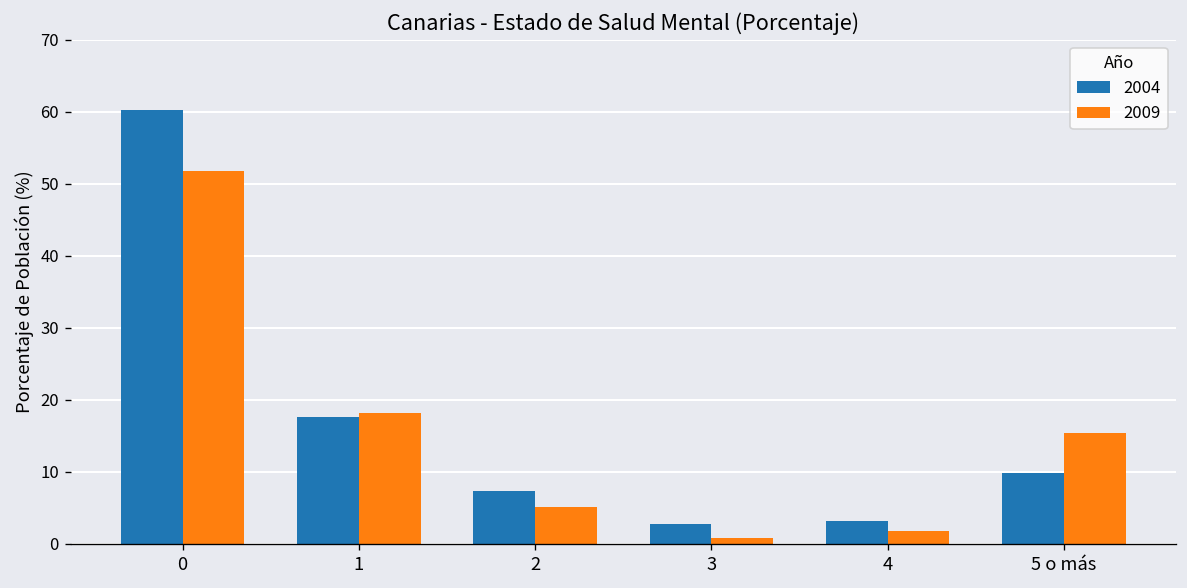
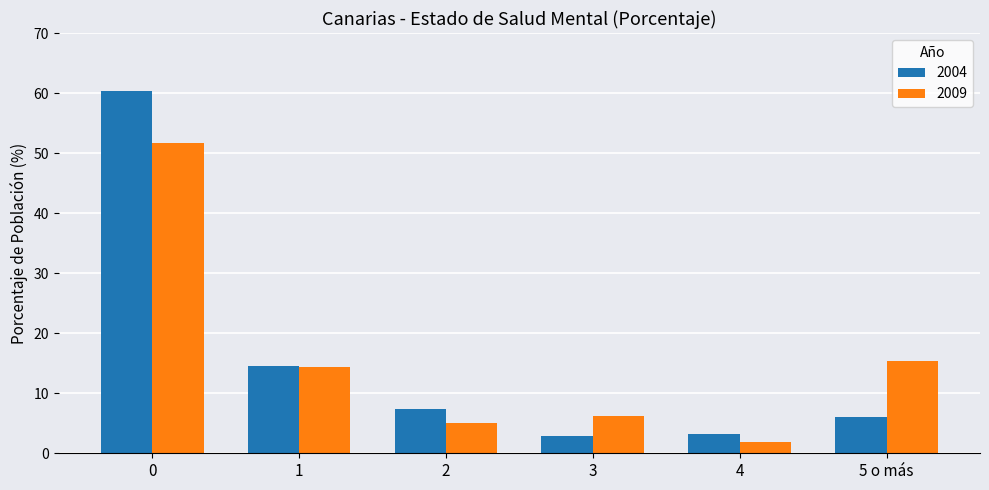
  {
    "2004": {
      "0": 60,
-     "1": 18,
+     "1": 15,
      "2": 7,
      "3": 3,
      "4": 3,
-     "5 o más": 10
+     "5 o más": 6
    },
    "2009": {
      "0": 52,
-     "1": 18,
+     "1": 14,
      "2": 5,
-     "3": 1,
+     "3": 6,
      "4": 2,
      "5 o más": 15
    }
  }
